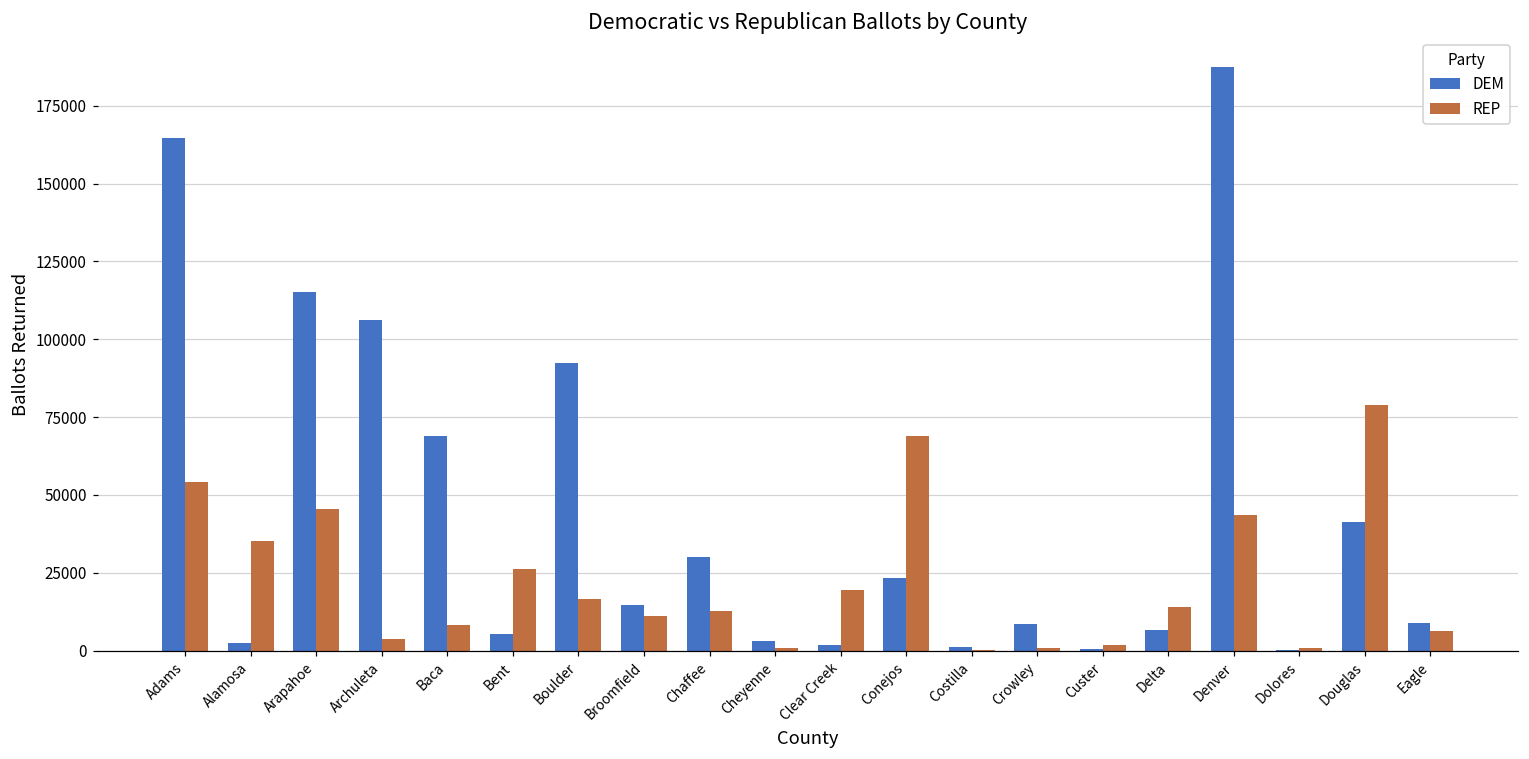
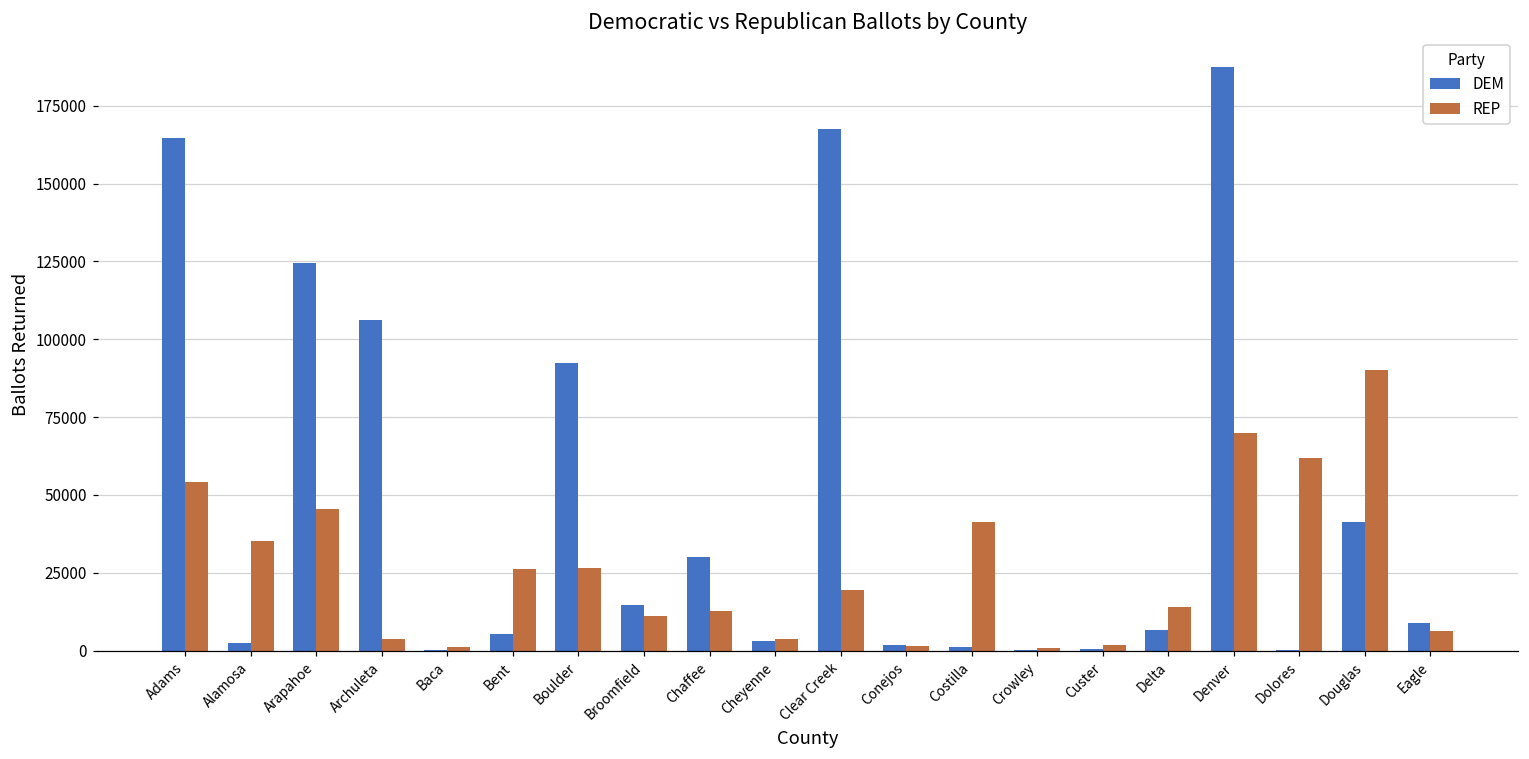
  {
    "DEM": {
      "Adams": 165000,
      "Alamosa": 3000,
-     "Arapahoe": 115000,
+     "Arapahoe": 125000,
      "Archuleta": 106000,
-     "Baca": 69000,
+     "Baca": 0,
      "Bent": 5000,
      "Boulder": 92000,
      "Broomfield": 15000,
      "Chaffee": 30000,
      "Cheyenne": 3000,
-     "Clear Creek": 2000,
-     "Conejos": 23000,
+     "Clear Creek": 168000,
+     "Conejos": 2000,
      "Costilla": 1000,
-     "Crowley": 8000,
+     "Crowley": 0,
      "Delta": 7000,
      "Denver": 187000,
      "Douglas": 41000,
      "Eagle": 9000
    },
    "REP": {
      "Adams": 54000,
      "Alamosa": 35000,
      "Arapahoe": 46000,
      "Archuleta": 4000,
-     "Baca": 8000,
+     "Baca": 1000,
      "Bent": 26000,
-     "Boulder": 17000,
+     "Boulder": 27000,
      "Broomfield": 11000,
      "Chaffee": 13000,
-     "Cheyenne": 1000,
+     "Cheyenne": 4000,
      "Clear Creek": 19000,
-     "Conejos": 69000,
-     "Costilla": 0,
+     "Conejos": 2000,
+     "Costilla": 41000,
      "Crowley": 1000,
      "Custer": 2000,
      "Delta": 14000,
-     "Denver": 44000,
-     "Dolores": 1000,
-     "Douglas": 79000,
+     "Denver": 70000,
+     "Dolores": 62000,
+     "Douglas": 90000,
      "Eagle": 6000
    }
  }
